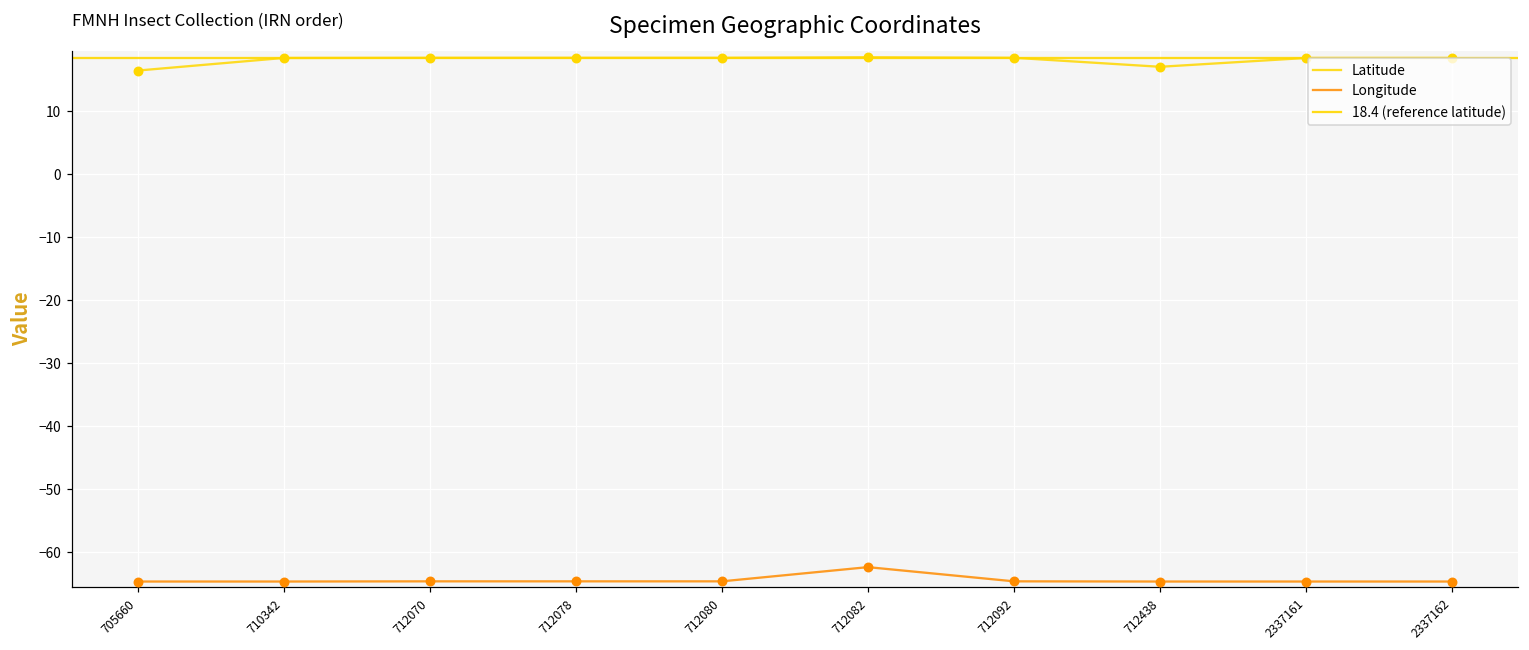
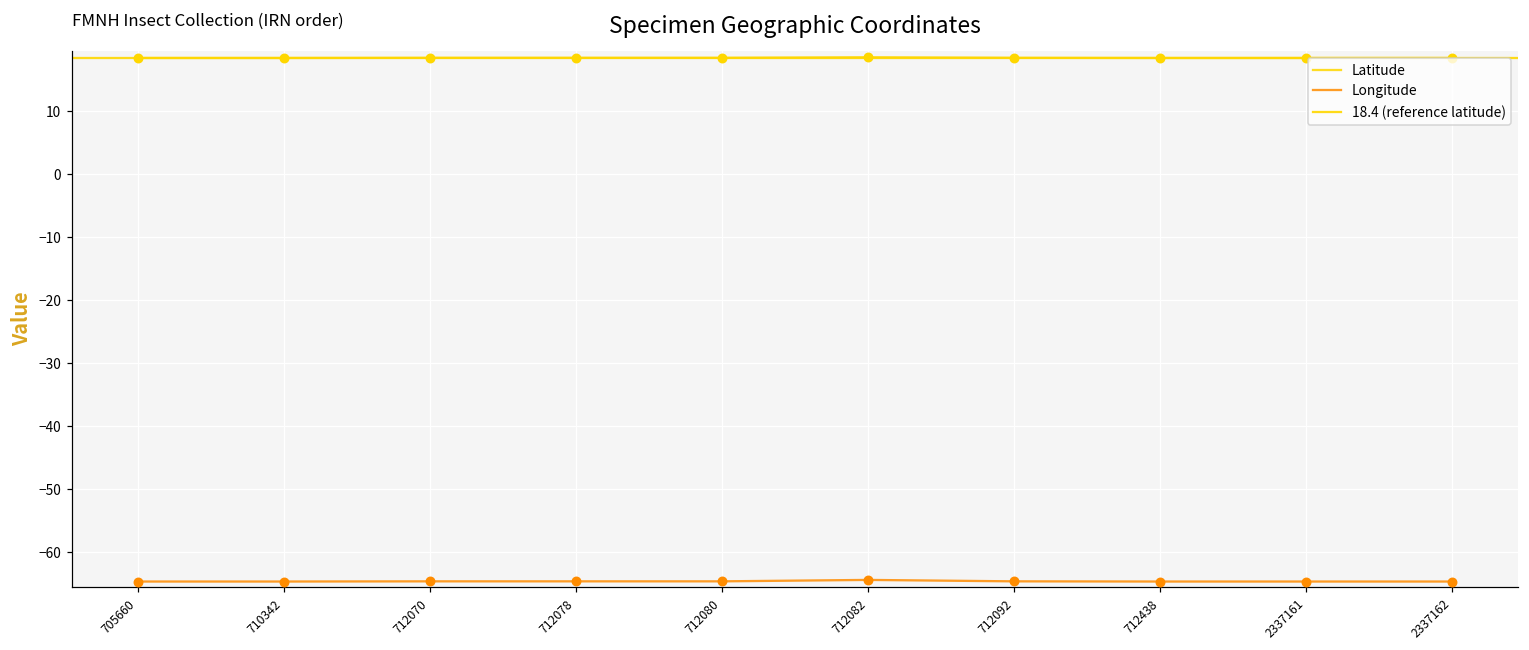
  {
    "Latitude": {
-     "705660": 16,
+     "705660": 18,
      "710342": 18,
      "712070": 18,
      "712078": 18,
      "712080": 18,
      "712082": 19,
      "712092": 18,
-     "712438": 17,
+     "712438": 18,
      "2337161": 18
    },
    "Longitude": {
      "705660": -65,
      "710342": -65,
      "712070": -65,
      "712078": -65,
      "712080": -65,
-     "712082": -62,
+     "712082": -64,
      "712092": -65,
      "712438": -65,
      "2337161": -65,
      "2337162": -65
    }
  }
